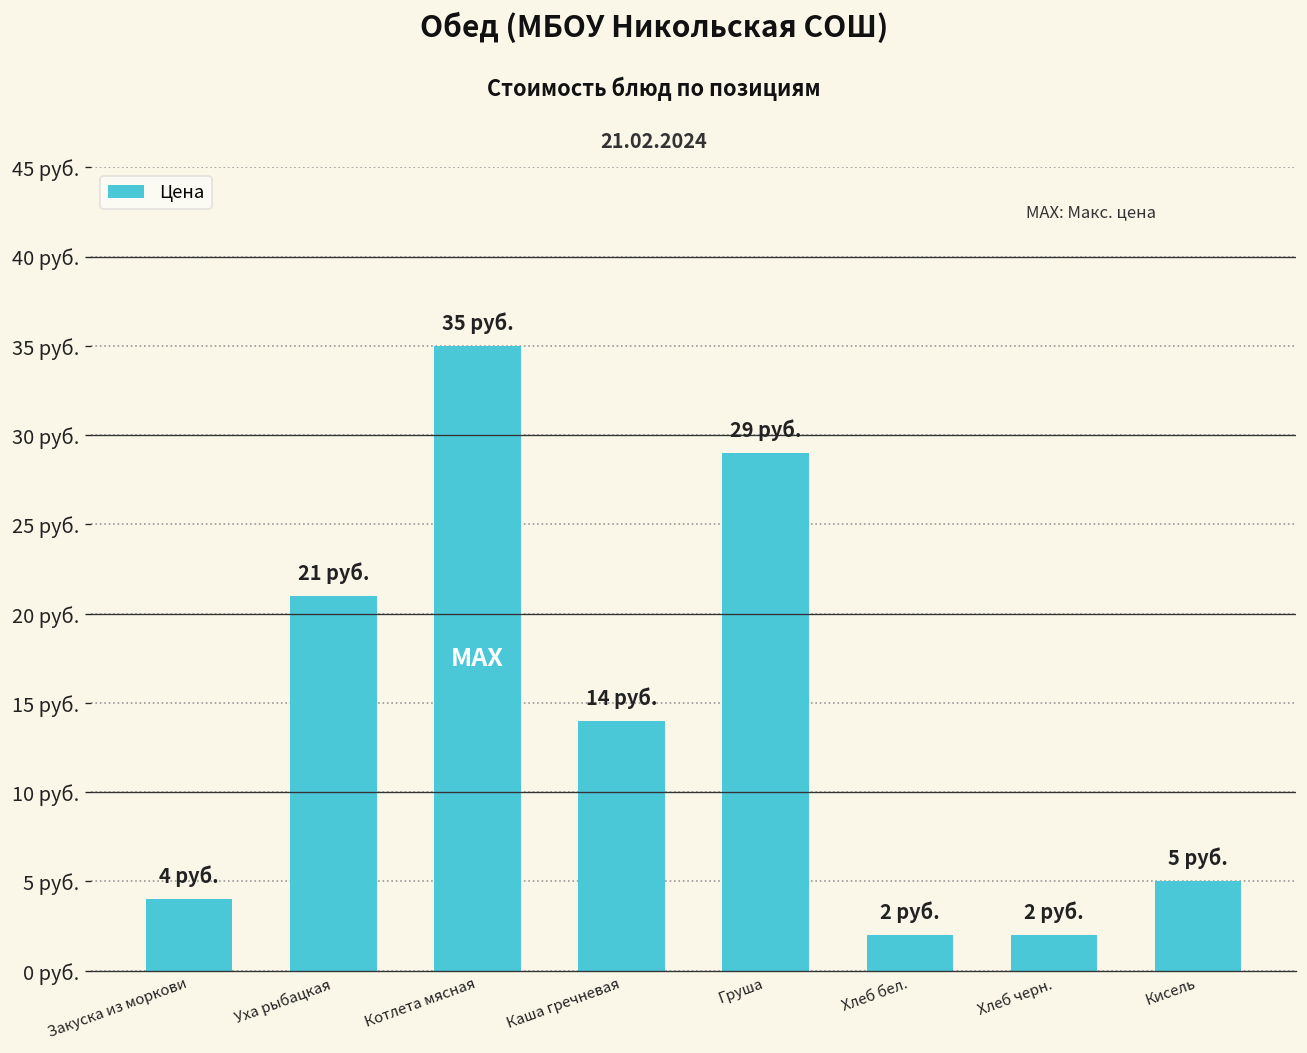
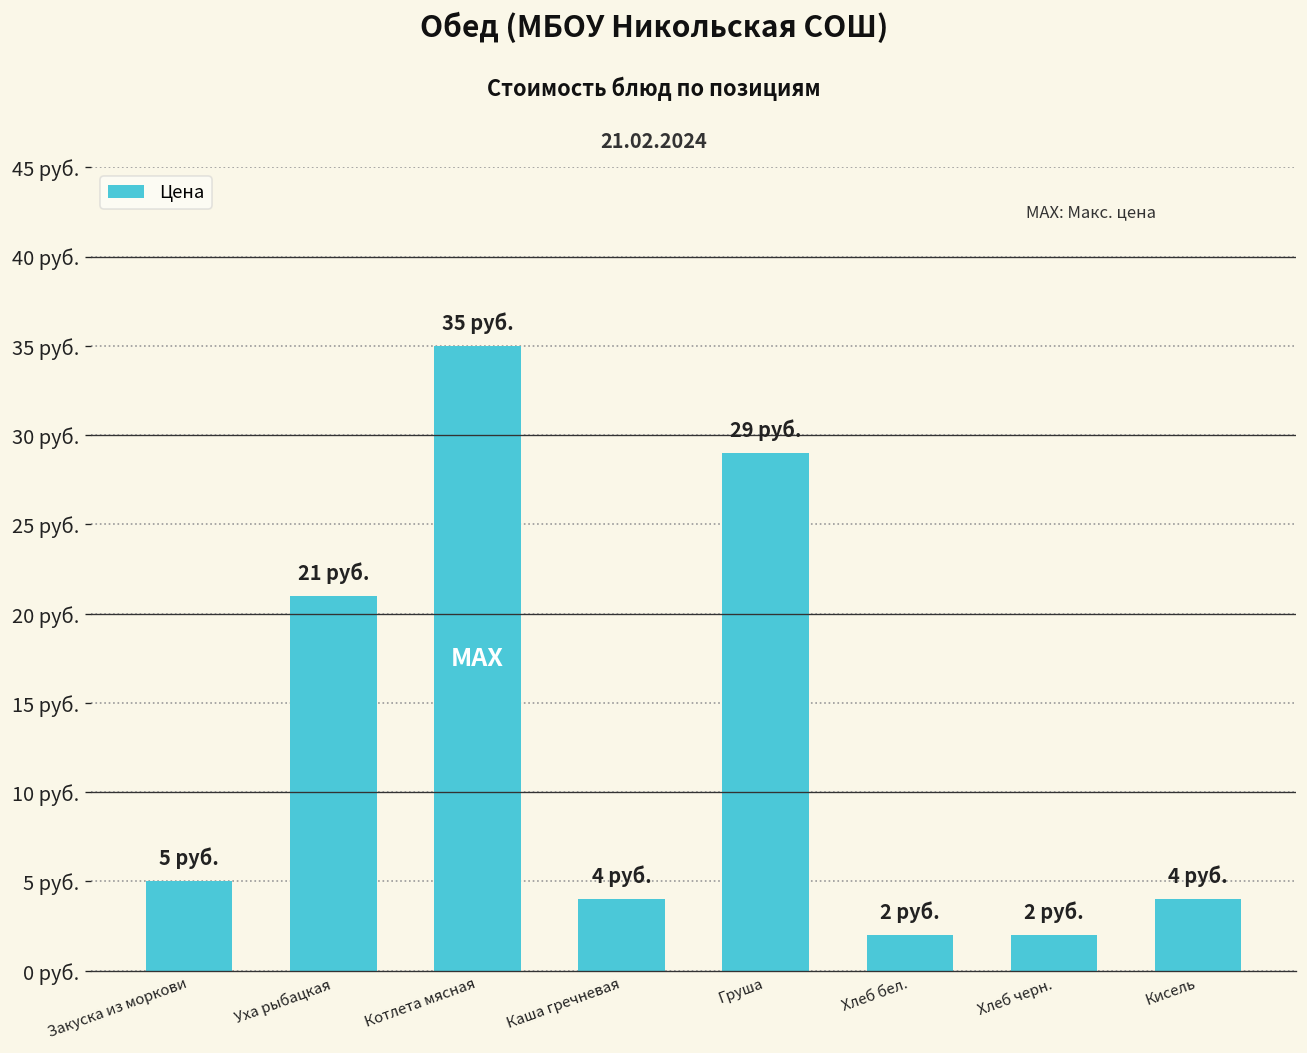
  {
-   "Закуска из моркови": 4,
+   "Закуска из моркови": 5,
    "Уха рыбацкая": 21,
    "Котлета мясная": 35,
-   "Каша гречневая": 14,
+   "Каша гречневая": 4,
    "Груша": 29,
    "Хлеб бел.": 2,
    "Хлеб черн.": 2,
-   "Кисель": 5
+   "Кисель": 4
  }
